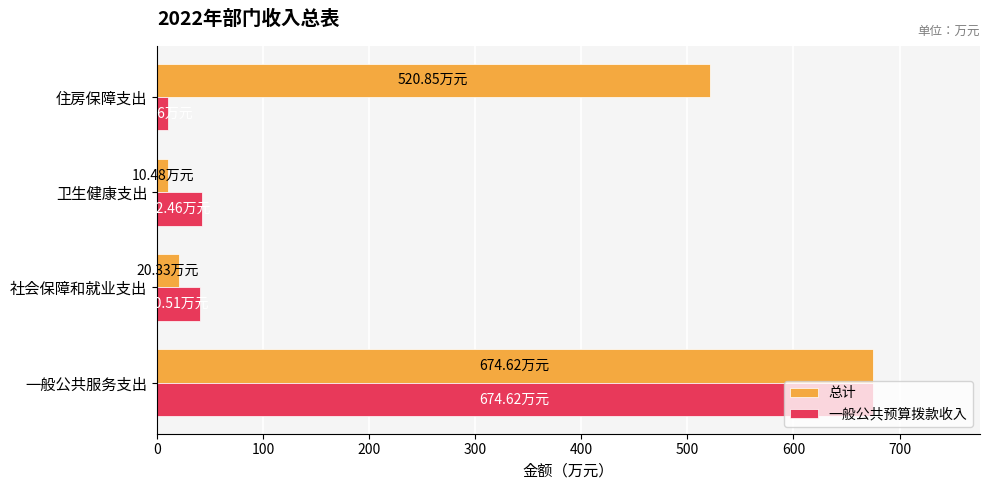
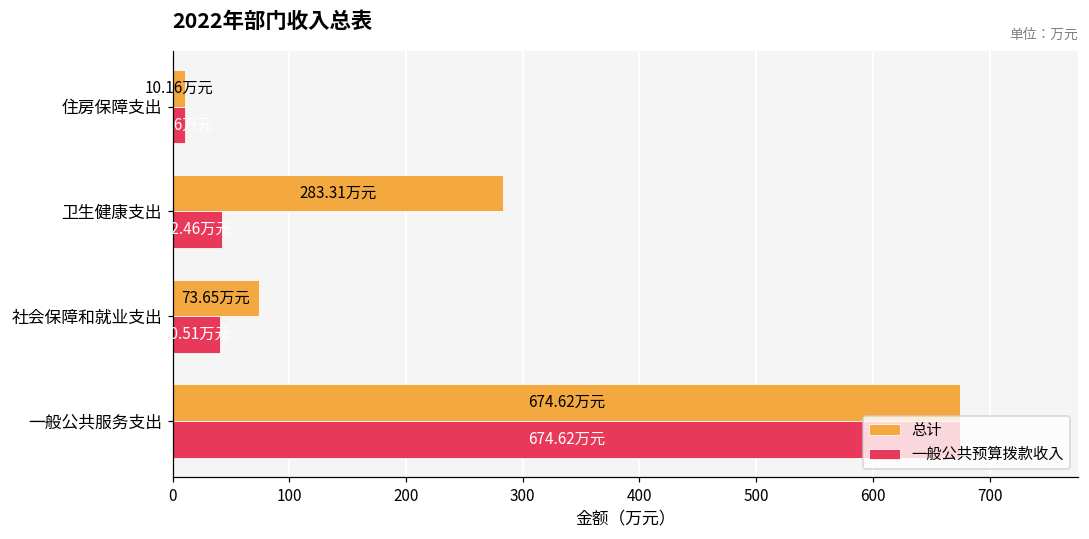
  {
    "总计": {
-     "住房保障支出": 520.85,
-     "卫生健康支出": 10.48,
-     "社会保障和就业支出": 20.33,
+     "住房保障支出": 10.16,
+     "卫生健康支出": 283.31,
+     "社会保障和就业支出": 73.65,
      "一般公共服务支出": 674.62
    },
    "一般公共预算拨款收入": {
      "卫生健康支出": 42.46,
      "社会保障和就业支出": 40.51
    }
  }
